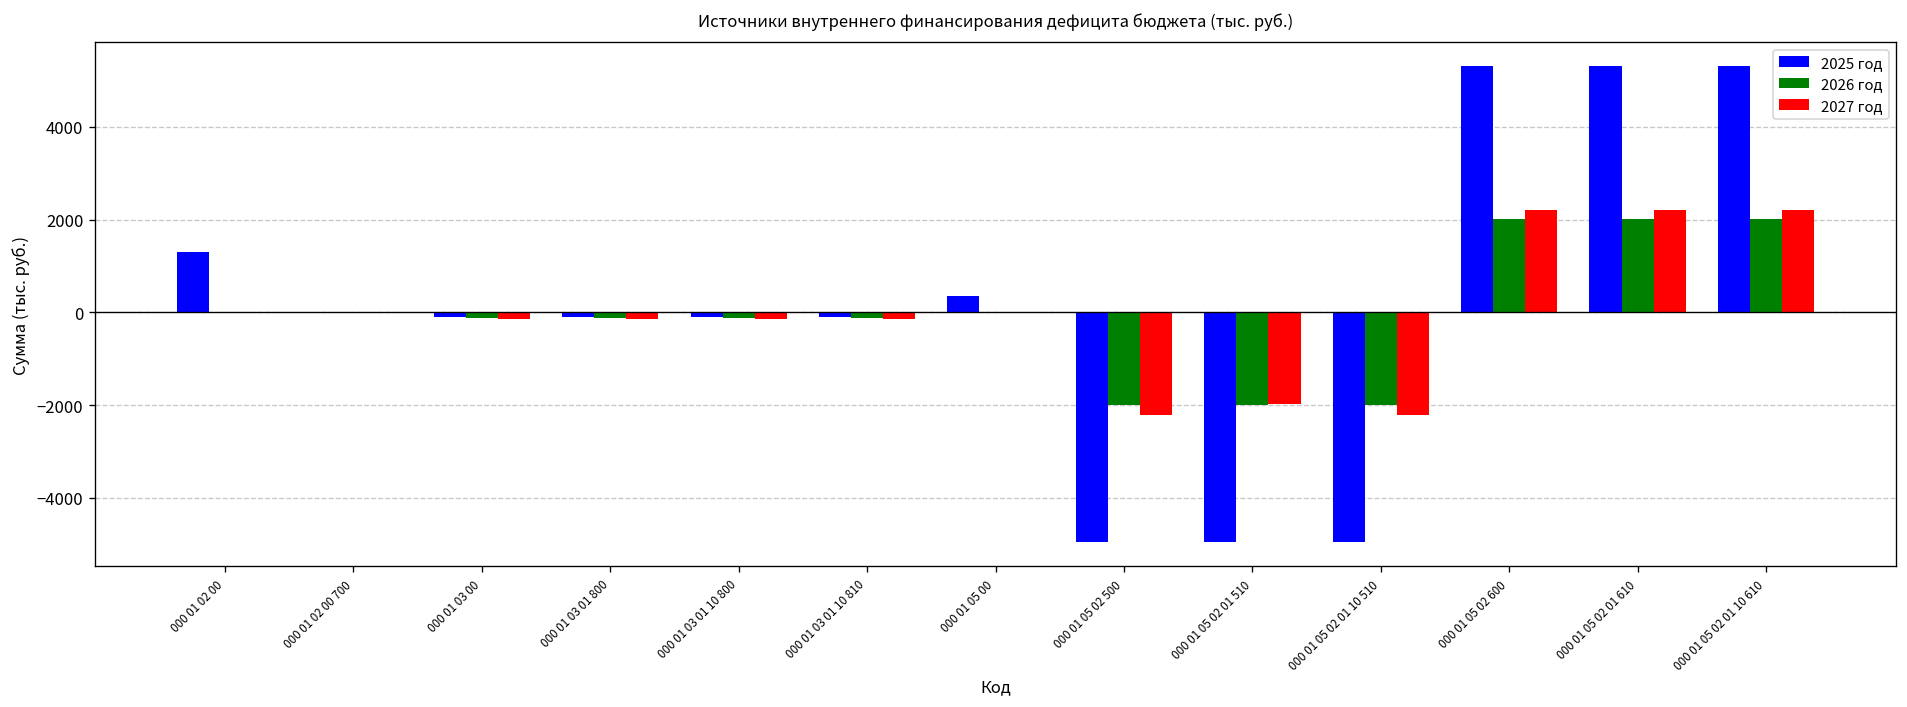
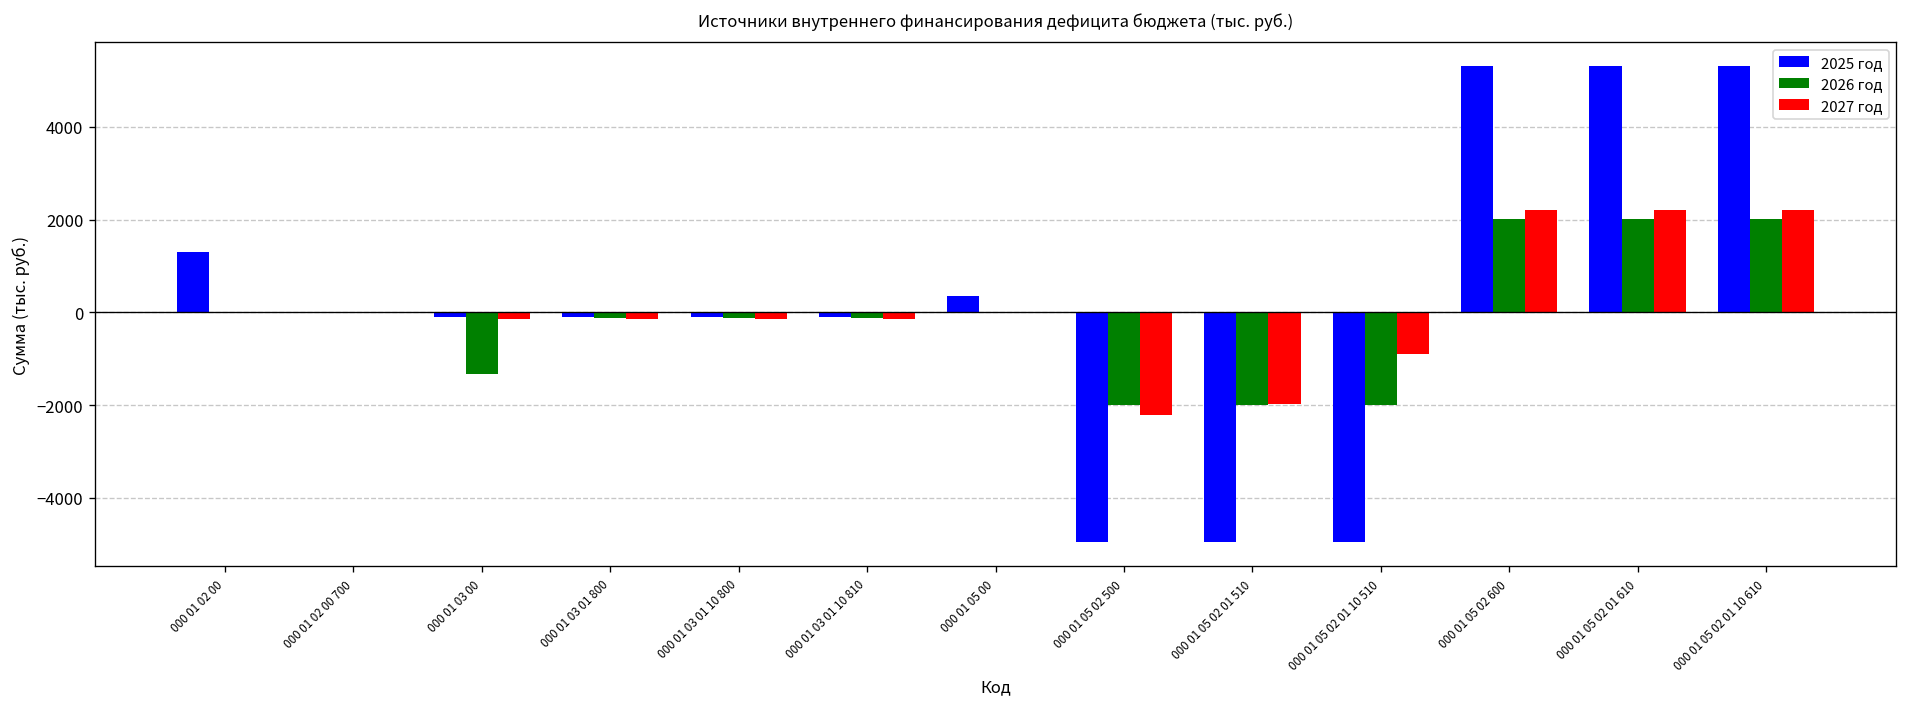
  {
    "2025 год": {
      "000 01 02 00": 1300,
      "000 01 02 00 700": 0,
      "000 01 03 00": -100,
      "000 01 03 01 800": -100,
      "000 01 03 01 10 800": -100,
      "000 01 03 01 10 810": -100,
      "000 01 05 00": 400,
      "000 01 05 02 500": -5000,
      "000 01 05 02 01 510": -5000,
      "000 01 05 02 01 10 510": -5000,
      "000 01 05 02 600": 5300,
      "000 01 05 02 01 610": 5300,
      "000 01 05 02 01 10 610": 5300
    },
    "2026 год": {
      "000 01 02 00": 0,
      "000 01 02 00 700": 0,
-     "000 01 03 00": -100,
+     "000 01 03 00": -1300,
      "000 01 03 01 800": -100,
      "000 01 03 01 10 800": -100,
      "000 01 03 01 10 810": -100,
      "000 01 05 00": 0,
      "000 01 05 02 500": -2000,
      "000 01 05 02 01 510": -2000,
      "000 01 05 02 01 10 510": -2000,
      "000 01 05 02 600": 2000,
      "000 01 05 02 01 610": 2000,
      "000 01 05 02 01 10 610": 2000
    },
    "2027 год": {
      "000 01 02 00": 0,
      "000 01 02 00 700": 0,
      "000 01 03 00": -100,
      "000 01 03 01 800": -100,
      "000 01 03 01 10 800": -100,
      "000 01 03 01 10 810": -100,
      "000 01 05 00": 0,
      "000 01 05 02 500": -2200,
      "000 01 05 02 01 510": -2000,
-     "000 01 05 02 01 10 510": -2200,
+     "000 01 05 02 01 10 510": -900,
      "000 01 05 02 600": 2200,
      "000 01 05 02 01 610": 2200,
      "000 01 05 02 01 10 610": 2200
    }
  }
